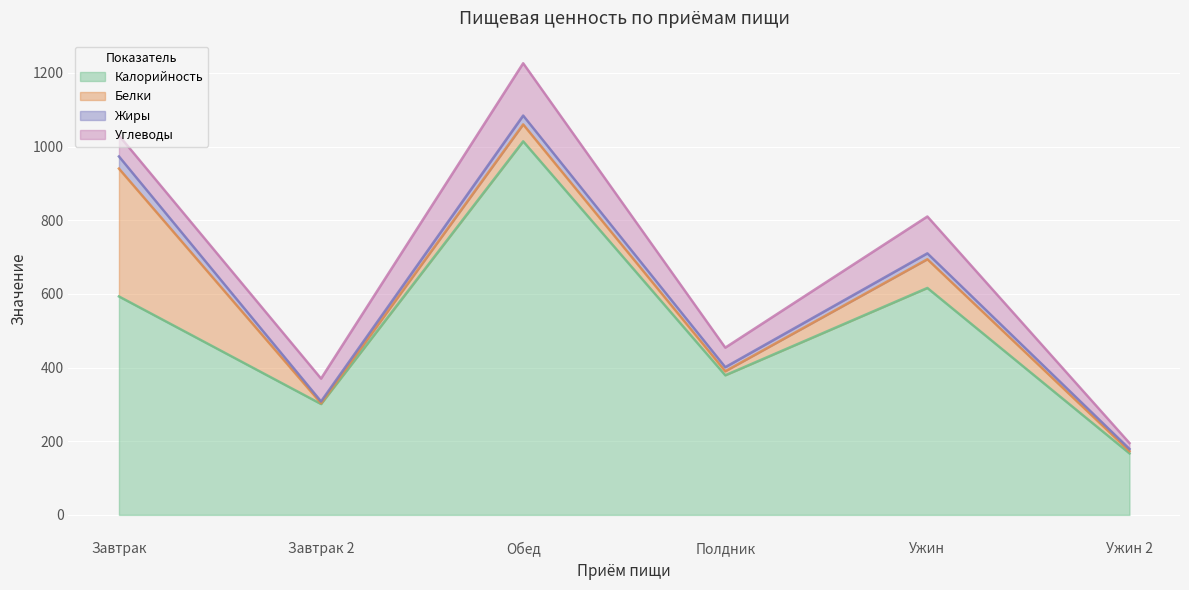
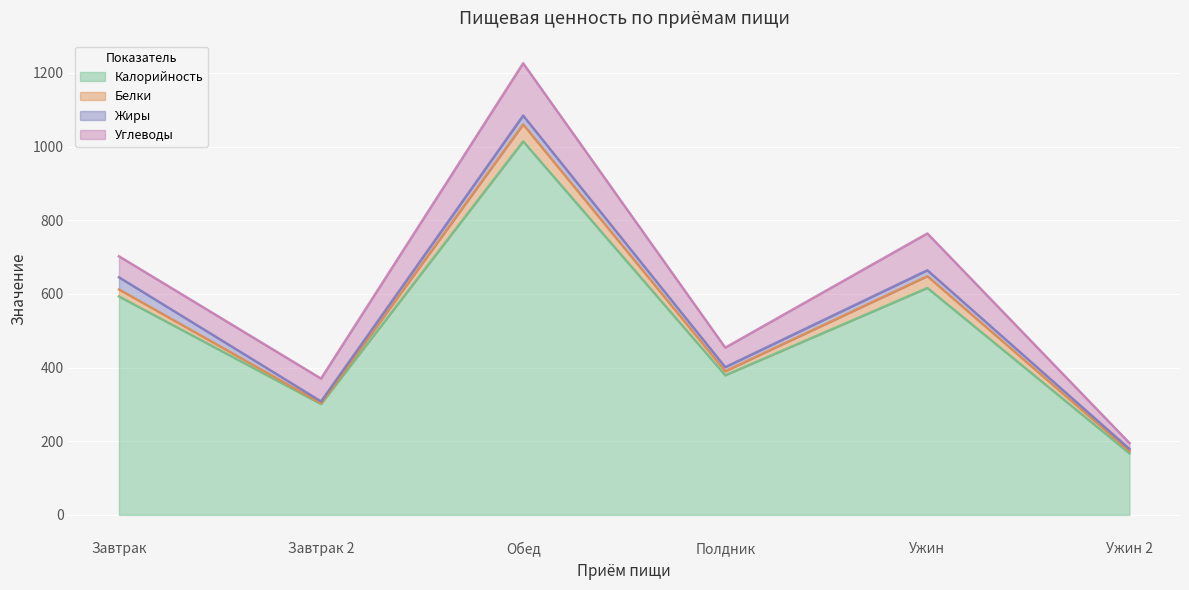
  {
    "Белки": {
-     "Завтрак": 350,
+     "Завтрак": 20,
      "Обед": 50,
      "Полдник": 10,
-     "Ужин": 80
+     "Ужин": 30
    }
  }
